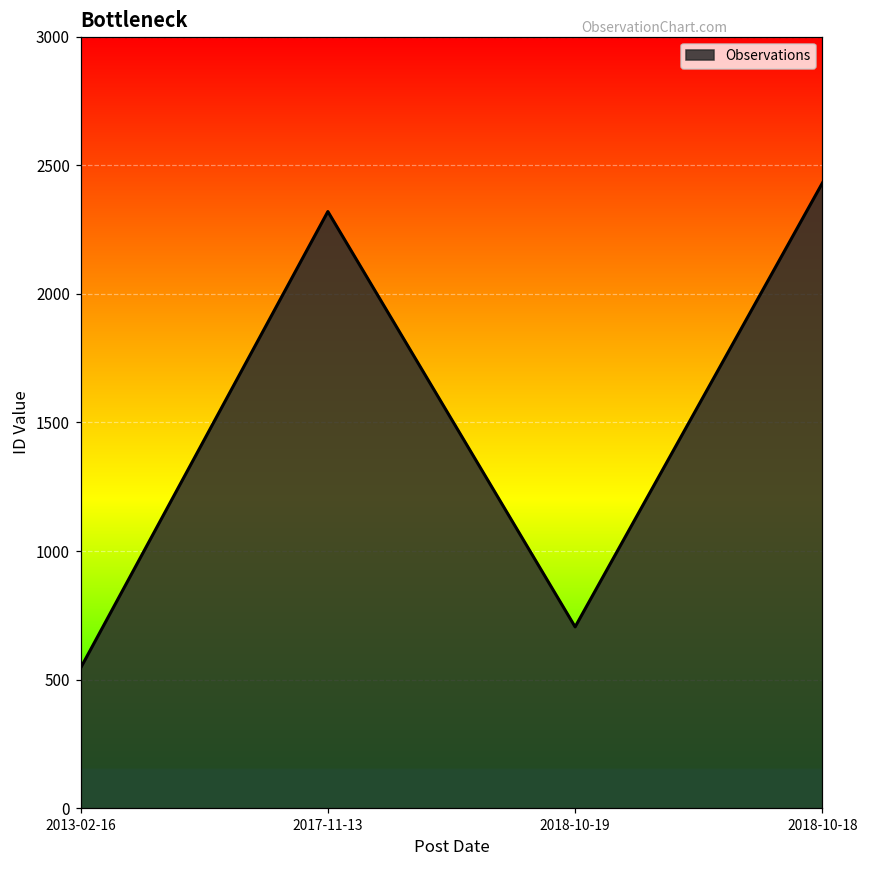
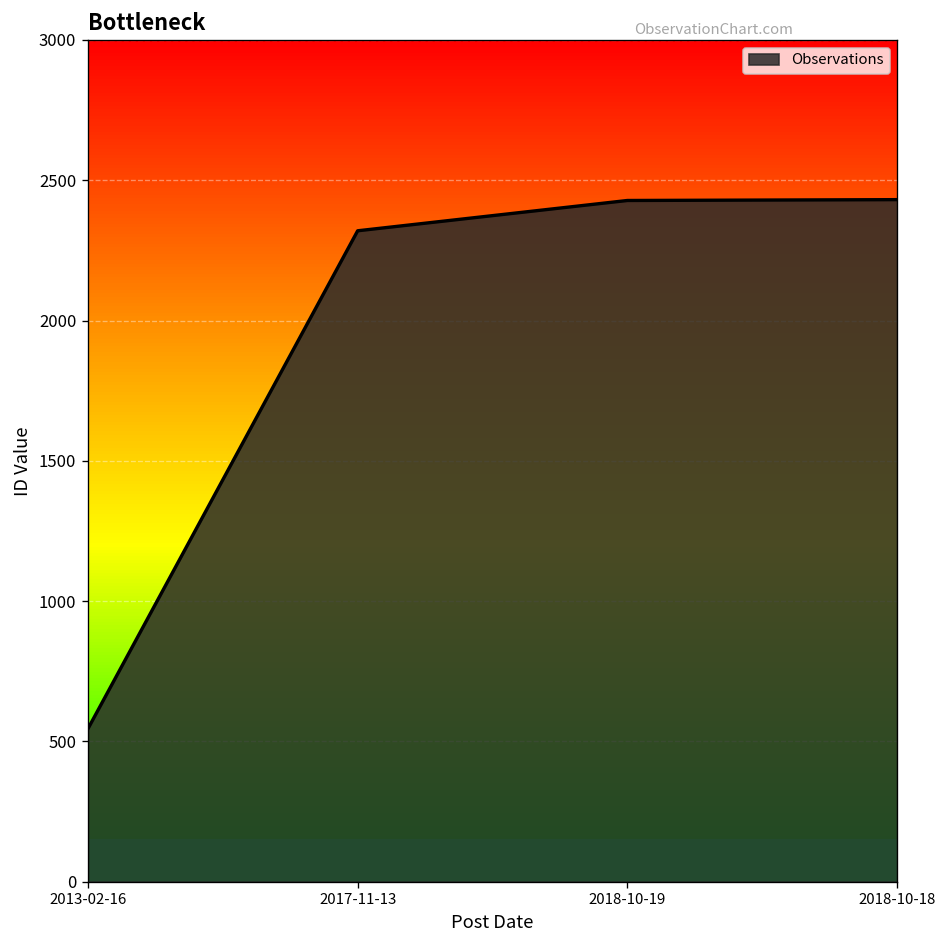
  {
    "2013-02-16": 550,
    "2017-11-13": 2320,
-   "2018-10-19": 710,
+   "2018-10-19": 2430,
    "2018-10-18": 2430
  }
